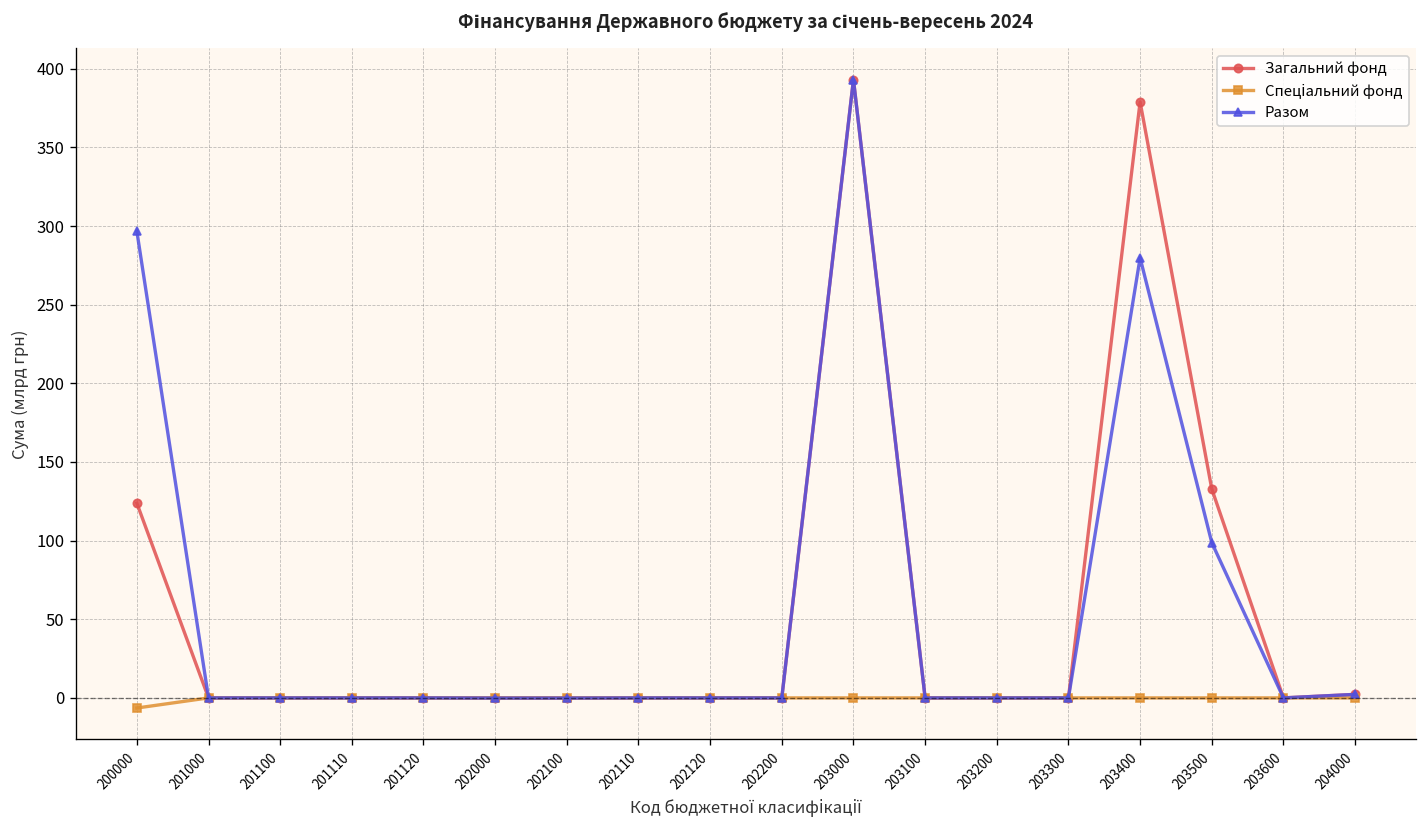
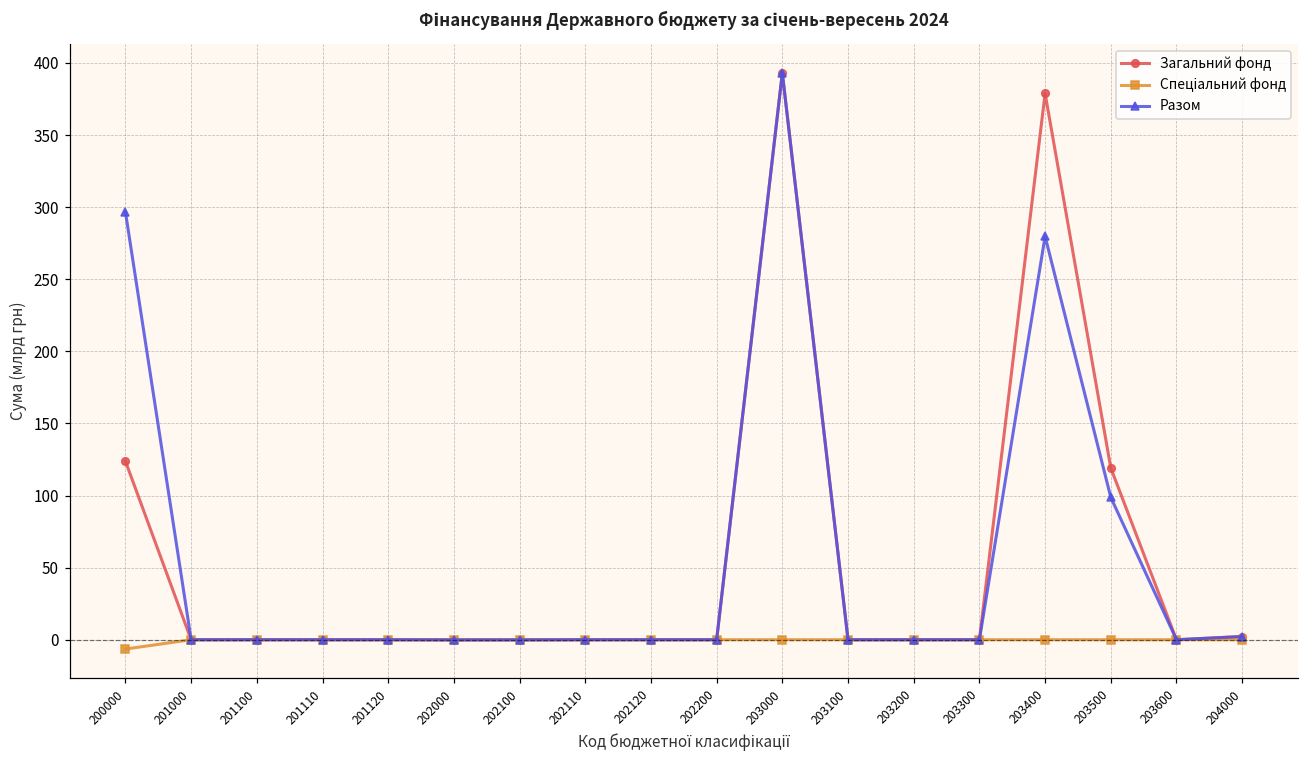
  {
    "Загальний фонд": {
      "200000": 124,
      "203400": 379,
-     "203500": 133
+     "203500": 119
    },
    "Спеціальний фонд": {
      "200000": -6,
      "203000": 0,
      "203400": 0,
      "203500": 0,
      "204000": 0
    },
    "Разом": {
      "200000": 297,
      "203400": 280,
      "203500": 99
    }
  }
